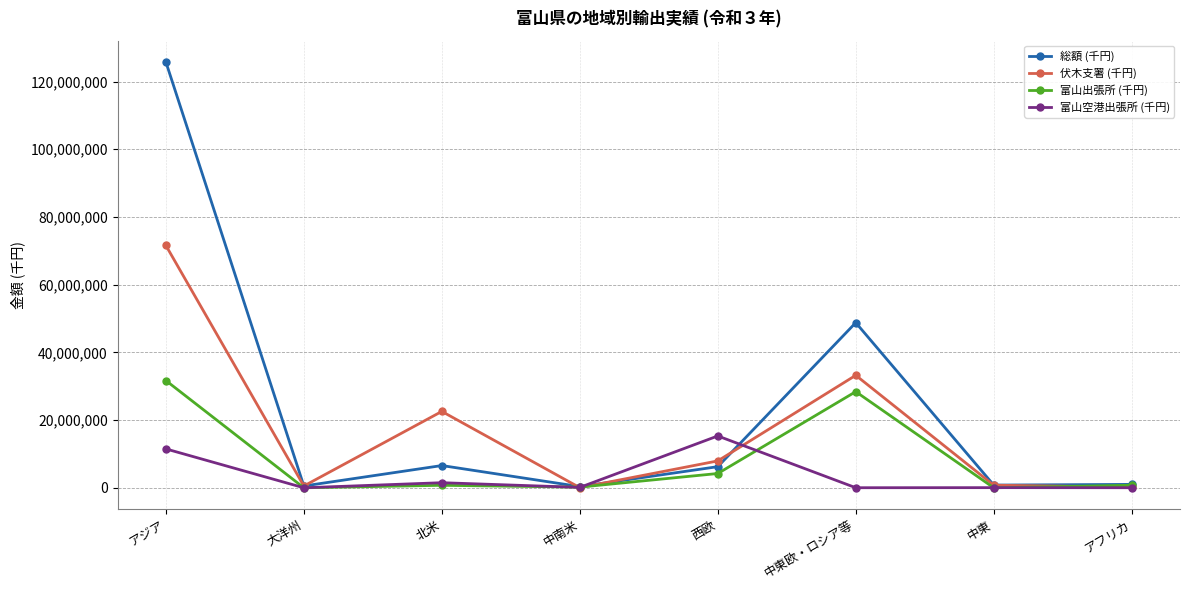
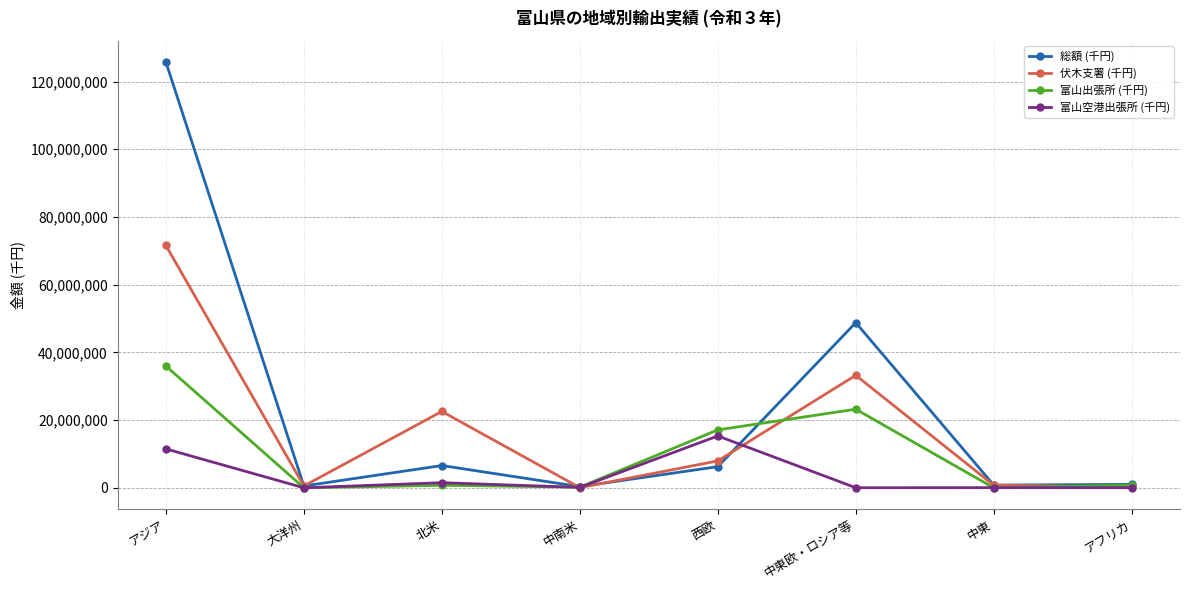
  {
    "総額 (千円)": {
      "アジア": "126,000,000",
      "北米": "7,000,000",
      "西欧": "6,000,000",
      "中東欧・ロシア等": "49,000,000"
    },
    "伏木支署 (千円)": {
      "アジア": "72,000,000",
      "北米": "23,000,000",
      "西欧": "8,000,000",
      "中東欧・ロシア等": "33,000,000"
    },
    "富山出張所 (千円)": {
-     "アジア": "32,000,000",
+     "アジア": "36,000,000",
      "北米": "1,000,000",
-     "西欧": "4,000,000",
-     "中東欧・ロシア等": "28,000,000"
+     "西欧": "17,000,000",
+     "中東欧・ロシア等": "23,000,000"
    },
    "富山空港出張所 (千円)": {
      "アジア": "11,000,000",
      "北米": "2,000,000",
      "西欧": "15,000,000",
      "中東欧・ロシア等": "0"
    }
  }
